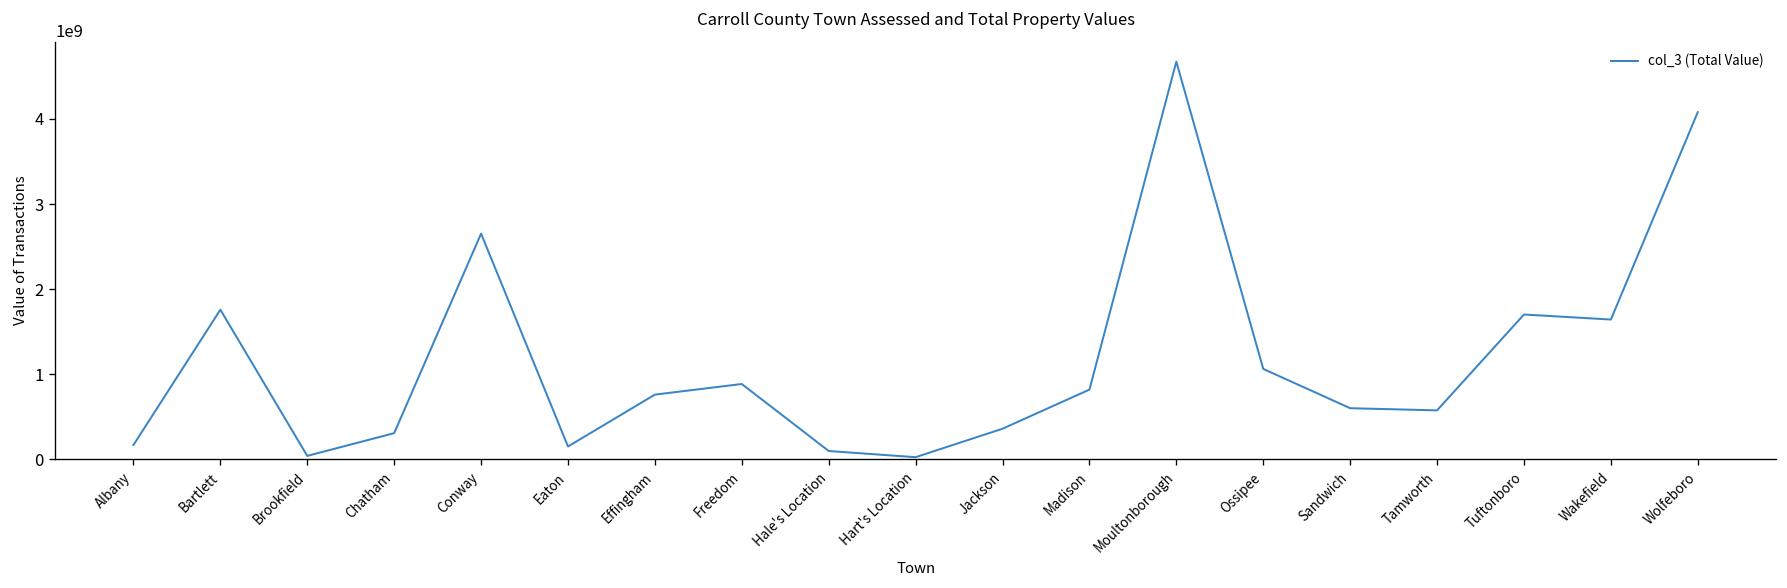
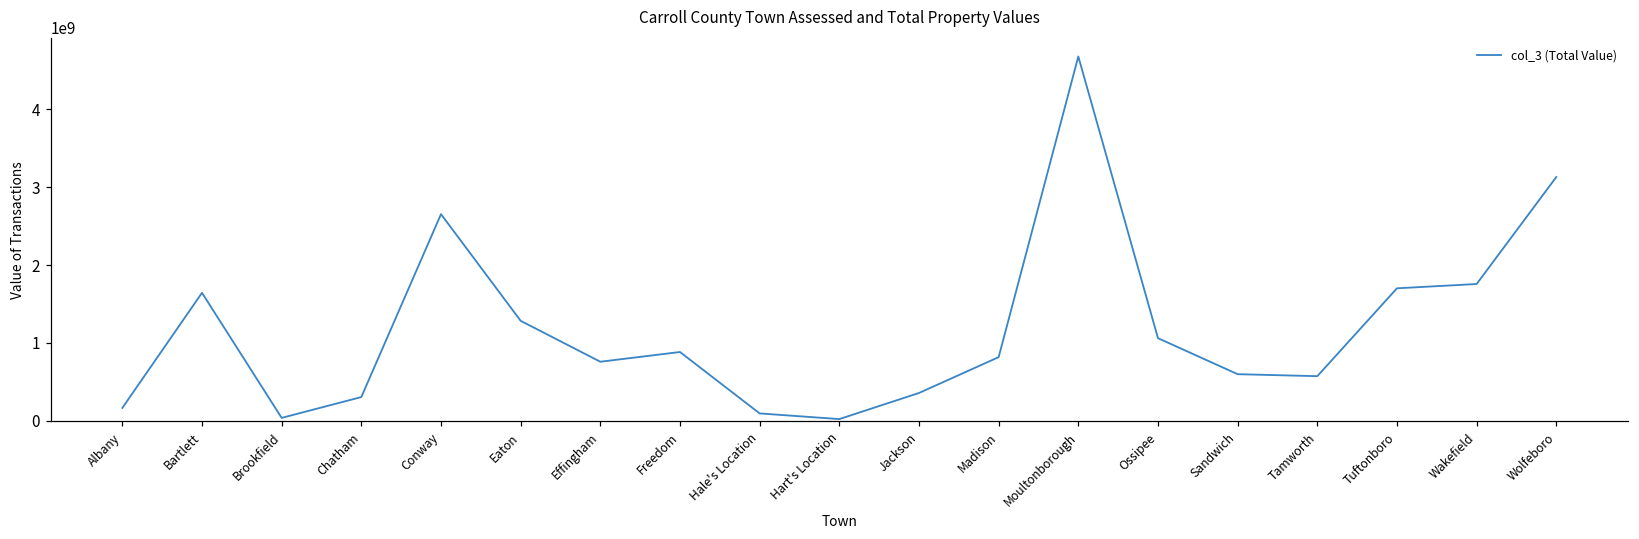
  {
    "Albany": 200000000,
-   "Bartlett": 1800000000,
+   "Bartlett": 1600000000,
    "Brookfield": 0,
    "Chatham": 300000000,
    "Conway": 2700000000,
-   "Eaton": 100000000,
+   "Eaton": 1300000000,
    "Effingham": 800000000,
    "Freedom": 900000000,
    "Hale's Location": 100000000,
    "Hart's Location": 0,
    "Jackson": 400000000,
    "Madison": 800000000,
    "Moultonborough": 4700000000,
    "Ossipee": 1100000000,
    "Sandwich": 600000000,
    "Tamworth": 600000000,
    "Tuftonboro": 1700000000,
-   "Wakefield": 1600000000,
-   "Wolfeboro": 4100000000
+   "Wakefield": 1800000000,
+   "Wolfeboro": 3100000000
  }
